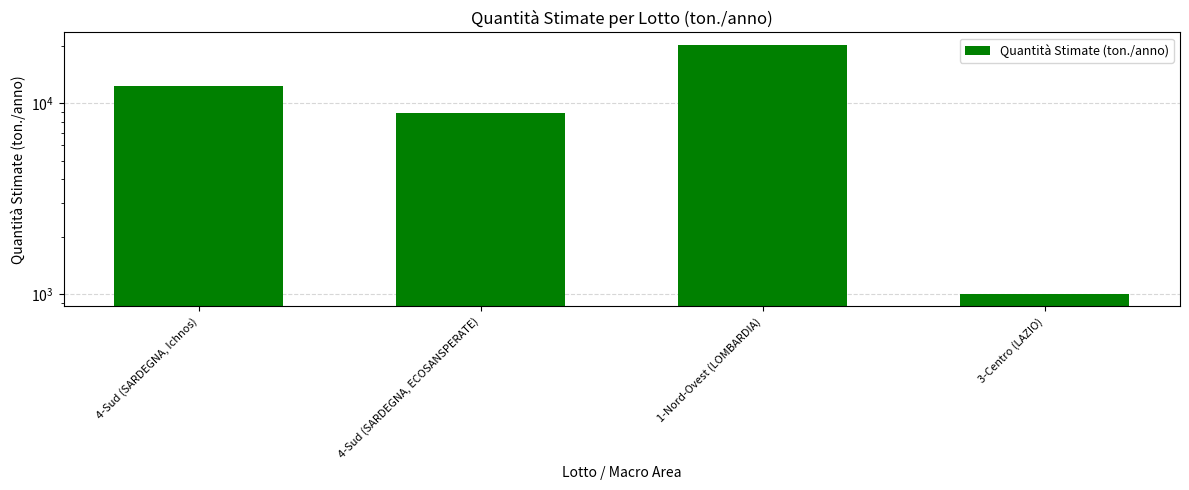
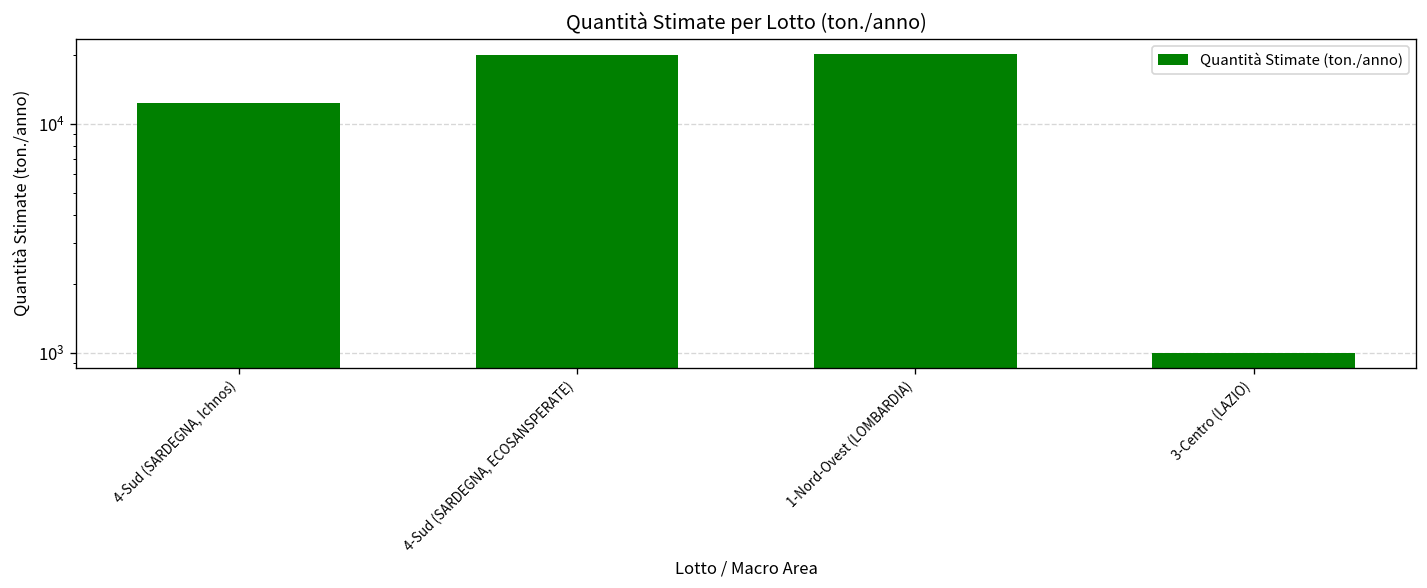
  {
    "4-Sud (SARDEGNA, Ichnos)": 12000,
-   "4-Sud (SARDEGNA, ECOSANSPERATE)": 9000,
+   "4-Sud (SARDEGNA, ECOSANSPERATE)": 20000,
    "1-Nord-Ovest (LOMBARDIA)": 20000,
    "3-Centro (LAZIO)": 1000
  }
